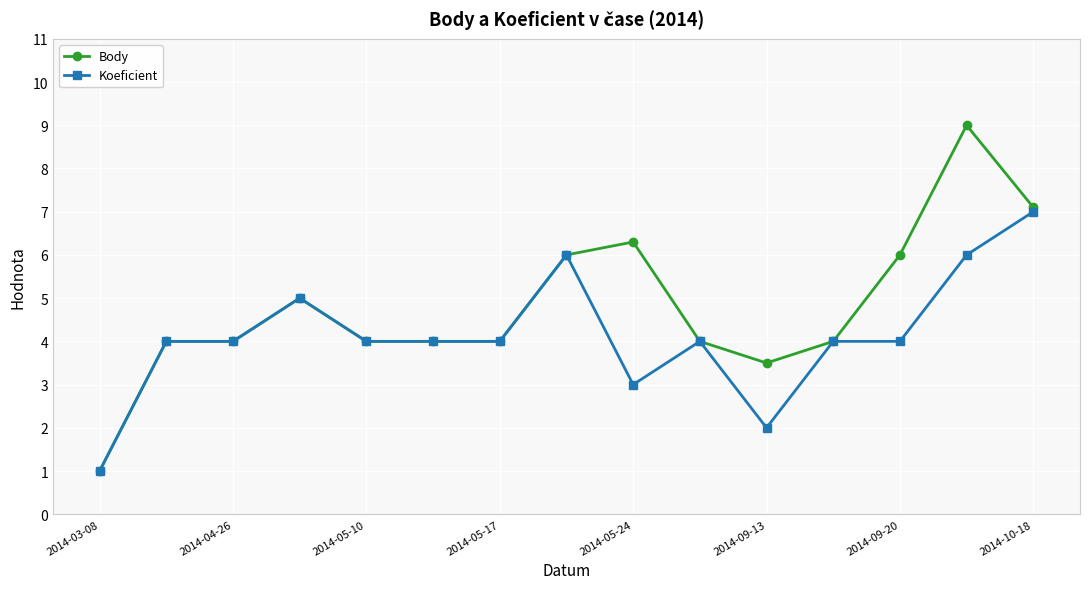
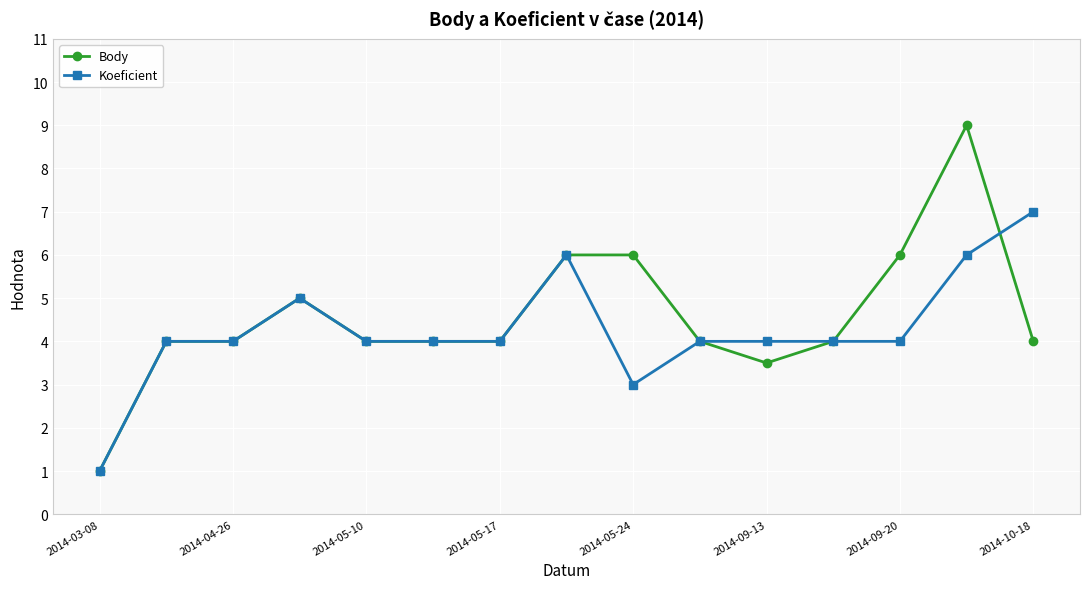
  {
    "Body": {
-     "2014-05-24": 6.3,
+     "2014-05-24": 6.0,
      "2014-09-13": 3.5,
-     "2014-10-18": 7.1
+     "2014-10-18": 4.0
    },
    "Koeficient": {
      "2014-05-24": 3,
-     "2014-09-13": 2,
+     "2014-09-13": 4,
      "2014-10-18": 7
    }
  }
